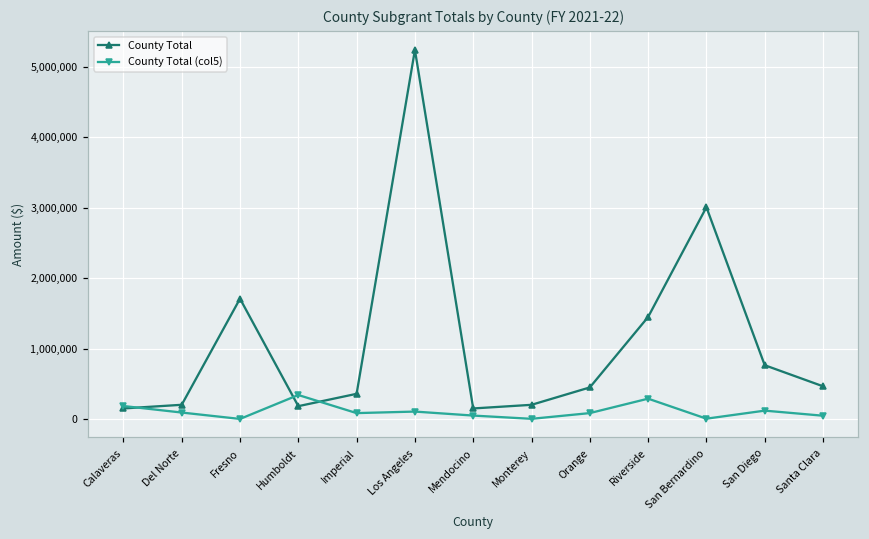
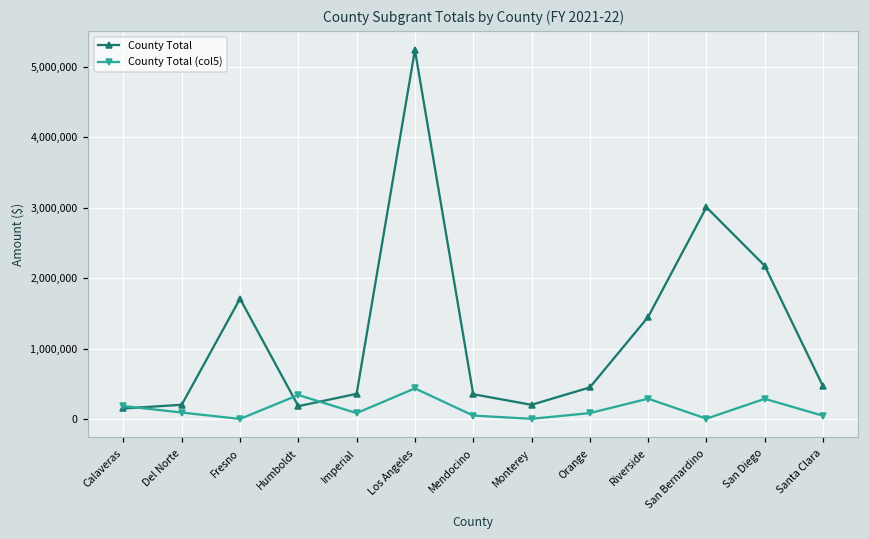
  {
    "County Total": {
      "Del Norte": "200,000",
      "Fresno": "1,700,000",
      "Humboldt": "200,000",
      "Imperial": "400,000",
      "Los Angeles": "5,200,000",
-     "Mendocino": "200,000",
+     "Mendocino": "400,000",
      "Monterey": "200,000",
      "Orange": "500,000",
      "Riverside": "1,500,000",
      "San Bernardino": "3,000,000",
-     "San Diego": "800,000",
+     "San Diego": "2,200,000",
      "Santa Clara": "500,000"
    },
    "County Total (col5)": {
      "Del Norte": "100,000",
      "Fresno": "0",
      "Humboldt": "300,000",
      "Imperial": "100,000",
-     "Los Angeles": "100,000",
+     "Los Angeles": "400,000",
      "Mendocino": "100,000",
      "Monterey": "0",
      "Orange": "100,000",
      "Riverside": "300,000",
      "San Bernardino": "0",
-     "San Diego": "100,000",
+     "San Diego": "300,000",
      "Santa Clara": "100,000"
    }
  }
